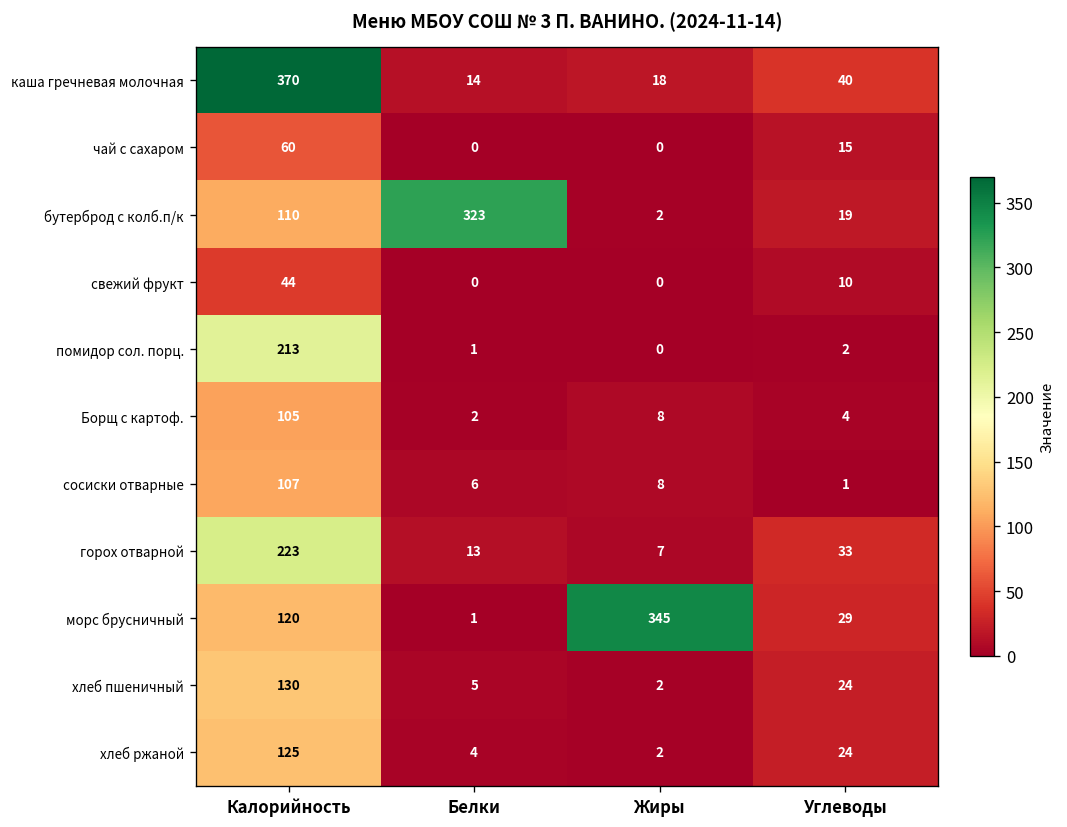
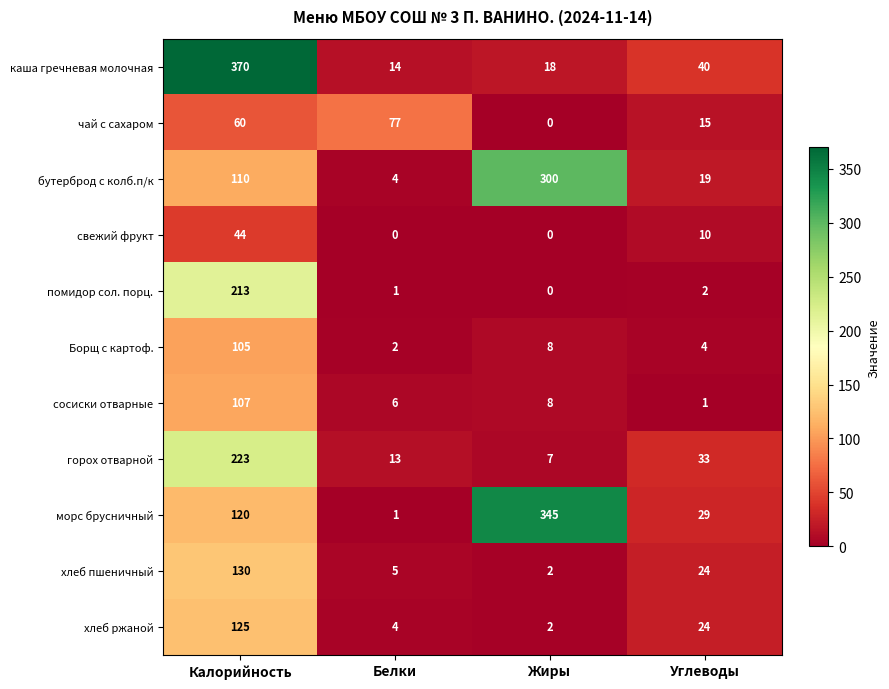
  {
    "каша гречневая молочная": {
      "Калорийность": 370,
      "Белки": 14,
      "Жиры": 18,
      "Углеводы": 40
    },
    "чай с сахаром": {
      "Калорийность": 60,
-     "Белки": 0,
+     "Белки": 77,
      "Жиры": 0,
      "Углеводы": 15
    },
    "бутерброд с колб.п/к": {
      "Калорийность": 110,
-     "Белки": 323,
-     "Жиры": 2,
+     "Белки": 4,
+     "Жиры": 300,
      "Углеводы": 19
    },
    "свежий фрукт": {
      "Калорийность": 44,
      "Белки": 0,
      "Жиры": 0,
      "Углеводы": 10
    },
    "помидор сол. порц.": {
      "Калорийность": 213,
      "Белки": 1,
      "Жиры": 0,
      "Углеводы": 2
    },
    "Борщ с картоф.": {
      "Калорийность": 105,
      "Белки": 2,
      "Жиры": 8,
      "Углеводы": 4
    },
    "сосиски отварные": {
      "Калорийность": 107,
      "Белки": 6,
      "Жиры": 8,
      "Углеводы": 1
    },
    "горох отварной": {
      "Калорийность": 223,
      "Белки": 13,
      "Жиры": 7,
      "Углеводы": 33
    },
    "морс брусничный": {
      "Калорийность": 120,
      "Белки": 1,
      "Жиры": 345,
      "Углеводы": 29
    },
    "хлеб пшеничный": {
      "Калорийность": 130,
      "Белки": 5,
      "Жиры": 2,
      "Углеводы": 24
    },
    "хлеб ржаной": {
      "Калорийность": 125,
      "Белки": 4,
      "Жиры": 2,
      "Углеводы": 24
    }
  }
